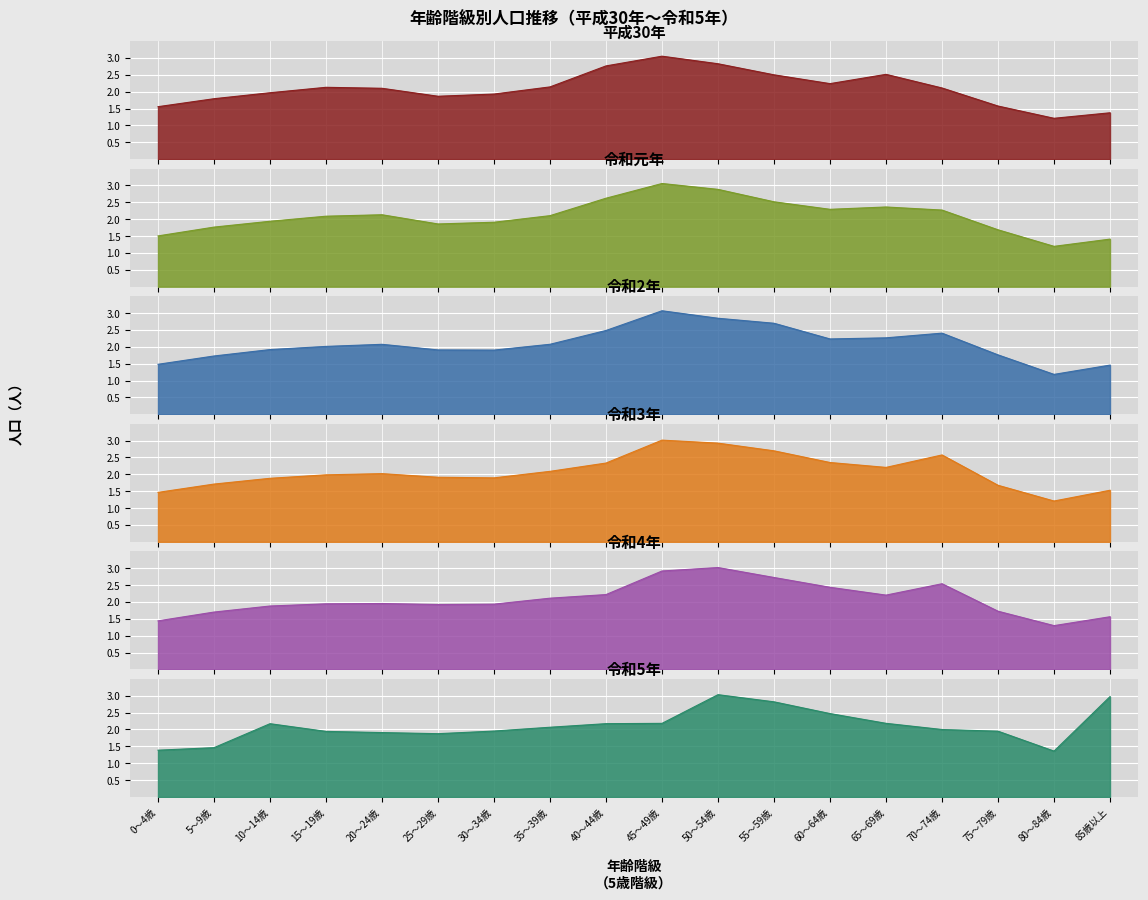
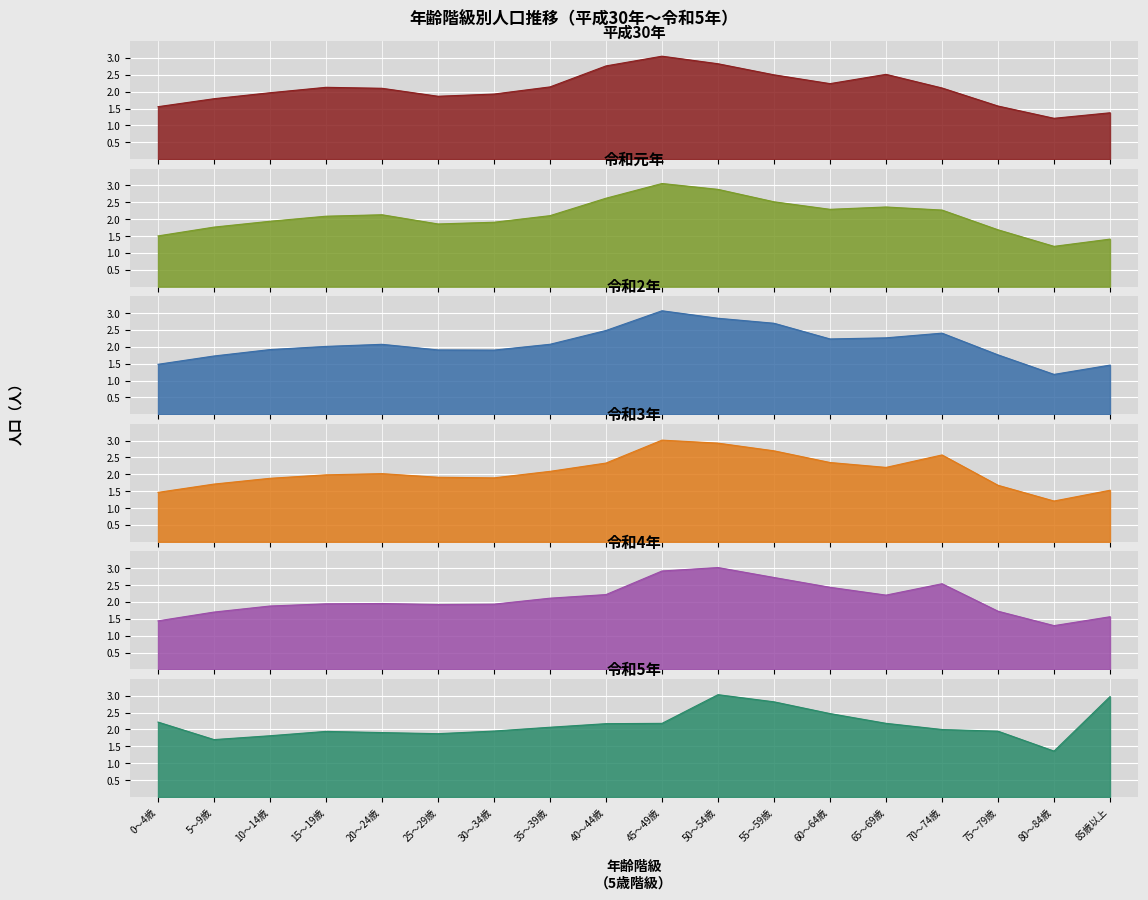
  {
    "令和5年": {
-     "0～4歳": 1.4,
-     "5～9歳": 1.5,
-     "10～14歳": 2.2,
+     "0～4歳": 2.2,
+     "5～9歳": 1.7,
+     "10～14歳": 1.8,
      "15～19歳": 1.9,
      "20～24歳": 1.9,
      "25～29歳": 1.9,
      "30～34歳": 2.0,
      "35～39歳": 2.1,
      "40～44歳": 2.2,
      "45～49歳": 2.2,
      "50～54歳": 3.0,
      "55～59歳": 2.8,
      "60～64歳": 2.5,
      "65～69歳": 2.2,
      "70～74歳": 2.0,
      "75～79歳": 2.0,
      "80～84歳": 1.4,
      "85歳以上": 3.0
    }
  }
